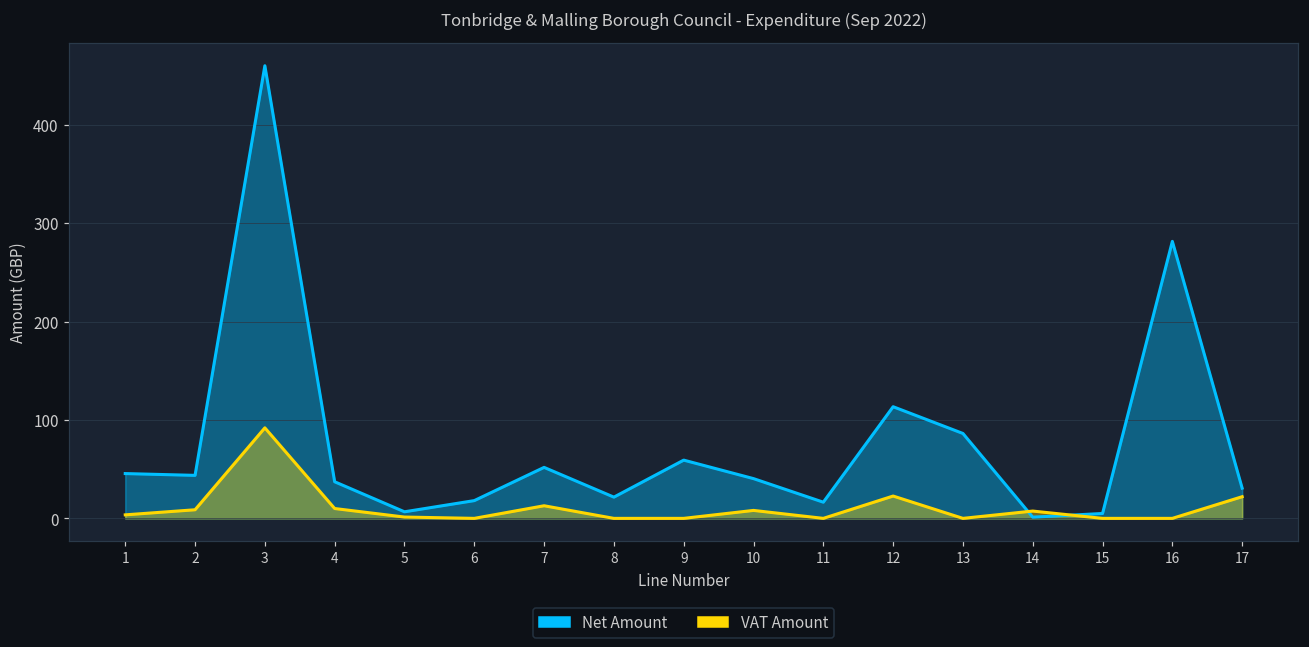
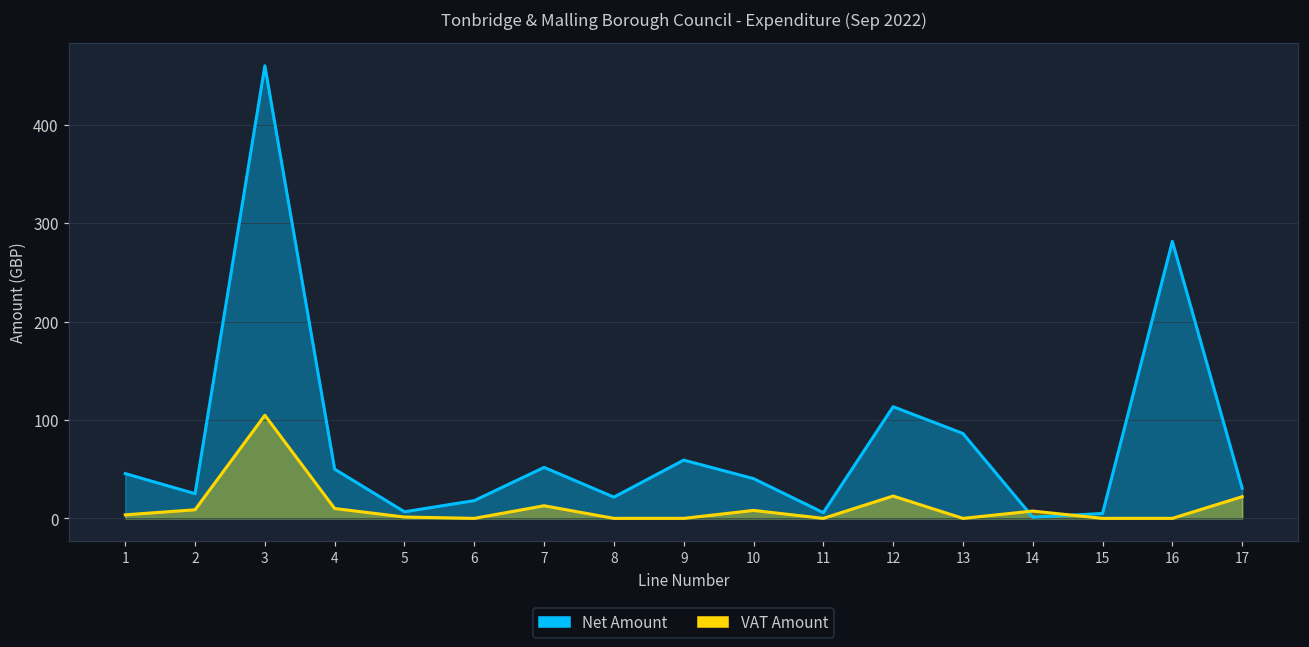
  {
    "Net Amount": {
      "1": 50,
-     "2": 40,
+     "2": 30,
      "3": 460,
-     "4": 40,
+     "4": 50,
      "5": 10,
      "6": 20,
      "7": 50,
      "8": 20,
      "9": 60,
      "10": 40,
-     "11": 20,
+     "11": 10,
      "12": 110,
      "13": 90,
      "14": 0,
      "15": 0,
      "16": 280,
      "17": 30
    },
    "VAT Amount": {
      "1": 0,
      "2": 10,
-     "3": 90,
+     "3": 100,
      "4": 10,
      "5": 0,
      "6": 0,
      "7": 10,
      "8": 0,
      "9": 0,
      "10": 10,
      "11": 0,
      "12": 20,
      "13": 0,
      "14": 10,
      "15": 0,
      "16": 0,
      "17": 20
    }
  }
